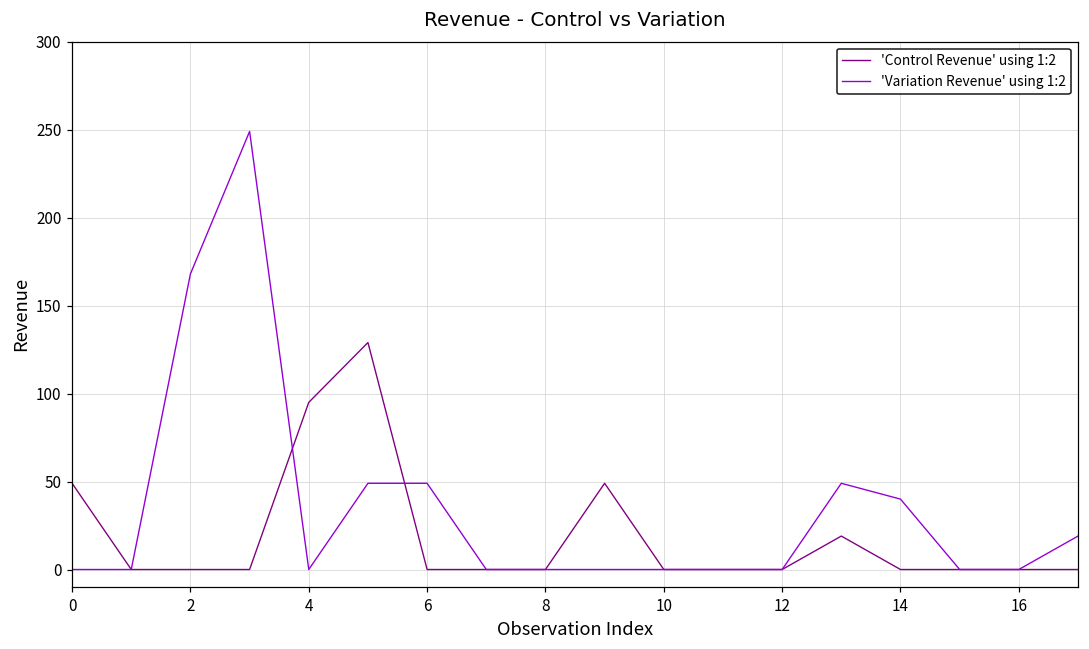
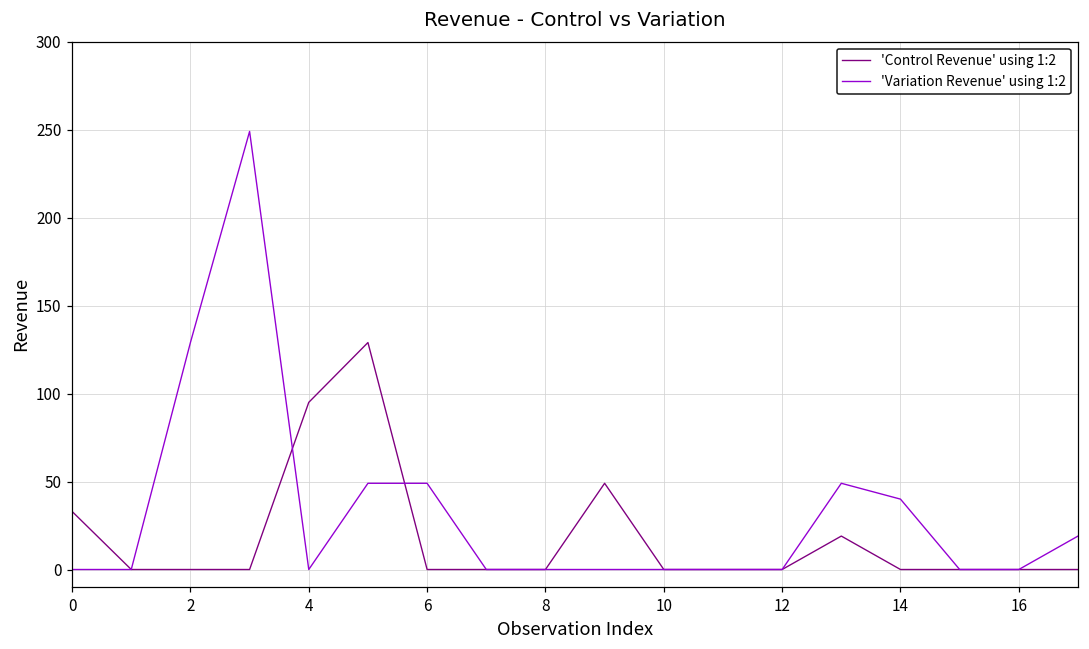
  {
    "'Control Revenue' using 1:2": {
-     "0": 49,
+     "0": 33,
      "2": 0,
      "4": 95,
      "6": 0,
      "14": 0
    },
    "'Variation Revenue' using 1:2": {
      "0": 0,
-     "2": 168,
+     "2": 129,
      "4": 0,
      "6": 49,
      "14": 40
    }
  }
